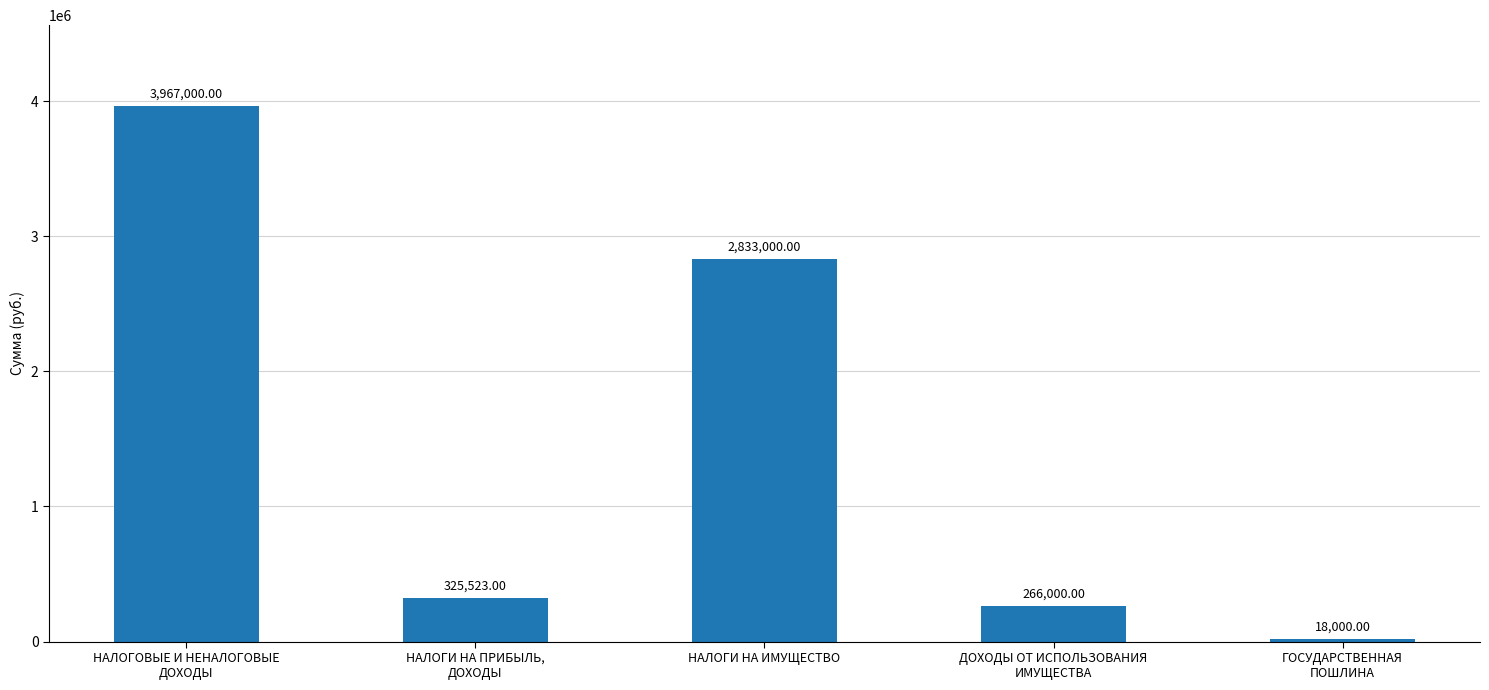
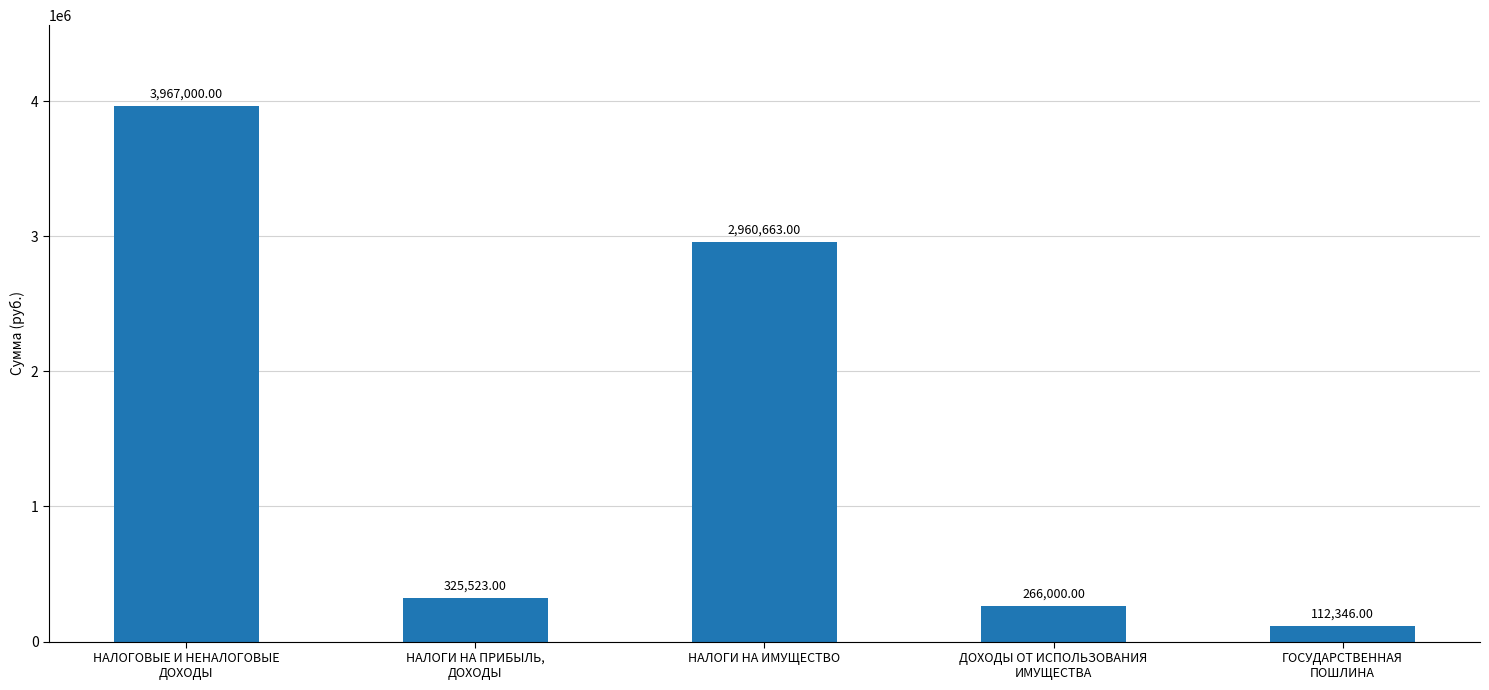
  {
    "НАЛОГОВЫЕ И НЕНАЛОГОВЫЕ ДОХОДЫ": "3,967,000.00",
    "НАЛОГИ НА ПРИБЫЛЬ, ДОХОДЫ": "325,523.00",
-   "НАЛОГИ НА ИМУЩЕСТВО": "2,833,000.00",
+   "НАЛОГИ НА ИМУЩЕСТВО": "2,960,663.00",
    "ДОХОДЫ ОТ ИСПОЛЬЗОВАНИЯ ИМУЩЕСТВА": "266,000.00",
-   "ГОСУДАРСТВЕННАЯ ПОШЛИНА": "18,000.00"
+   "ГОСУДАРСТВЕННАЯ ПОШЛИНА": "112,346.00"
  }
